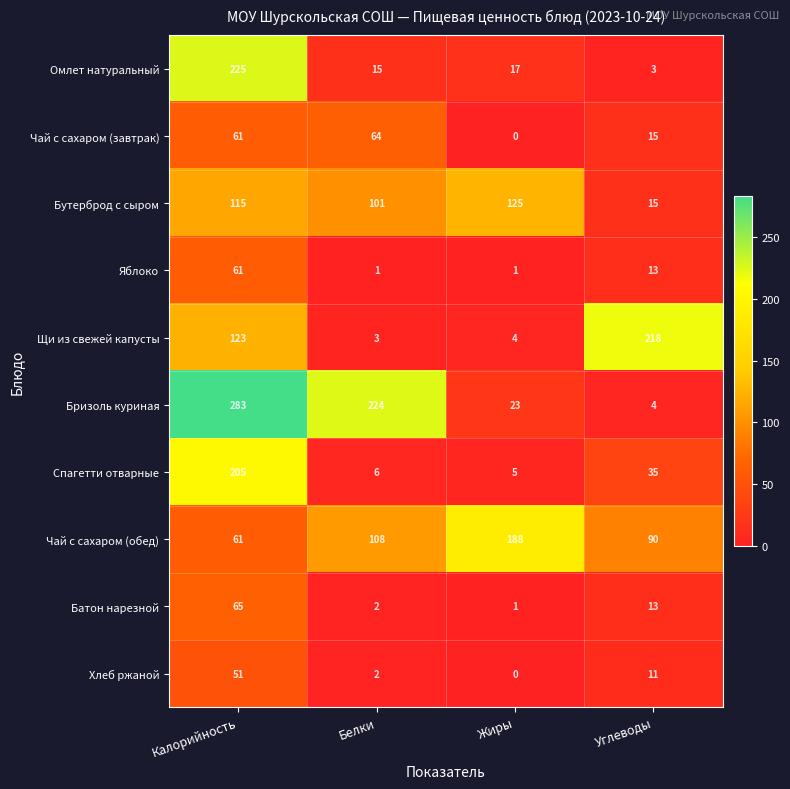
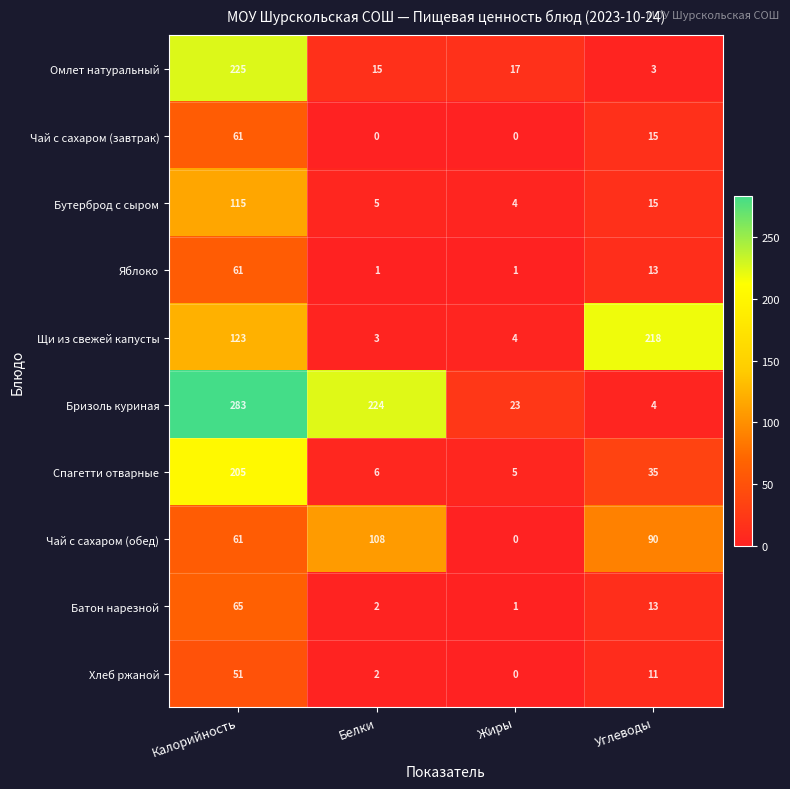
  {
    "Омлет натуральный": {
      "Калорийность": 225,
      "Белки": 15,
      "Жиры": 17,
      "Углеводы": 3
    },
    "Чай с сахаром (завтрак)": {
      "Калорийность": 61,
-     "Белки": 64,
+     "Белки": 0,
      "Жиры": 0,
      "Углеводы": 15
    },
    "Бутерброд с сыром": {
      "Калорийность": 115,
-     "Белки": 101,
-     "Жиры": 125,
+     "Белки": 5,
+     "Жиры": 4,
      "Углеводы": 15
    },
    "Яблоко": {
      "Калорийность": 61,
      "Белки": 1,
      "Жиры": 1,
      "Углеводы": 13
    },
    "Щи из свежей капусты": {
      "Калорийность": 123,
      "Белки": 3,
      "Жиры": 4,
      "Углеводы": 218
    },
    "Бризоль куриная": {
      "Калорийность": 283,
      "Белки": 224,
      "Жиры": 23,
      "Углеводы": 4
    },
    "Спагетти отварные": {
      "Калорийность": 205,
      "Белки": 6,
      "Жиры": 5,
      "Углеводы": 35
    },
    "Чай с сахаром (обед)": {
      "Калорийность": 61,
      "Белки": 108,
-     "Жиры": 188,
+     "Жиры": 0,
      "Углеводы": 90
    },
    "Батон нарезной": {
      "Калорийность": 65,
      "Белки": 2,
      "Жиры": 1,
      "Углеводы": 13
    },
    "Хлеб ржаной": {
      "Калорийность": 51,
      "Белки": 2,
      "Жиры": 0,
      "Углеводы": 11
    }
  }
